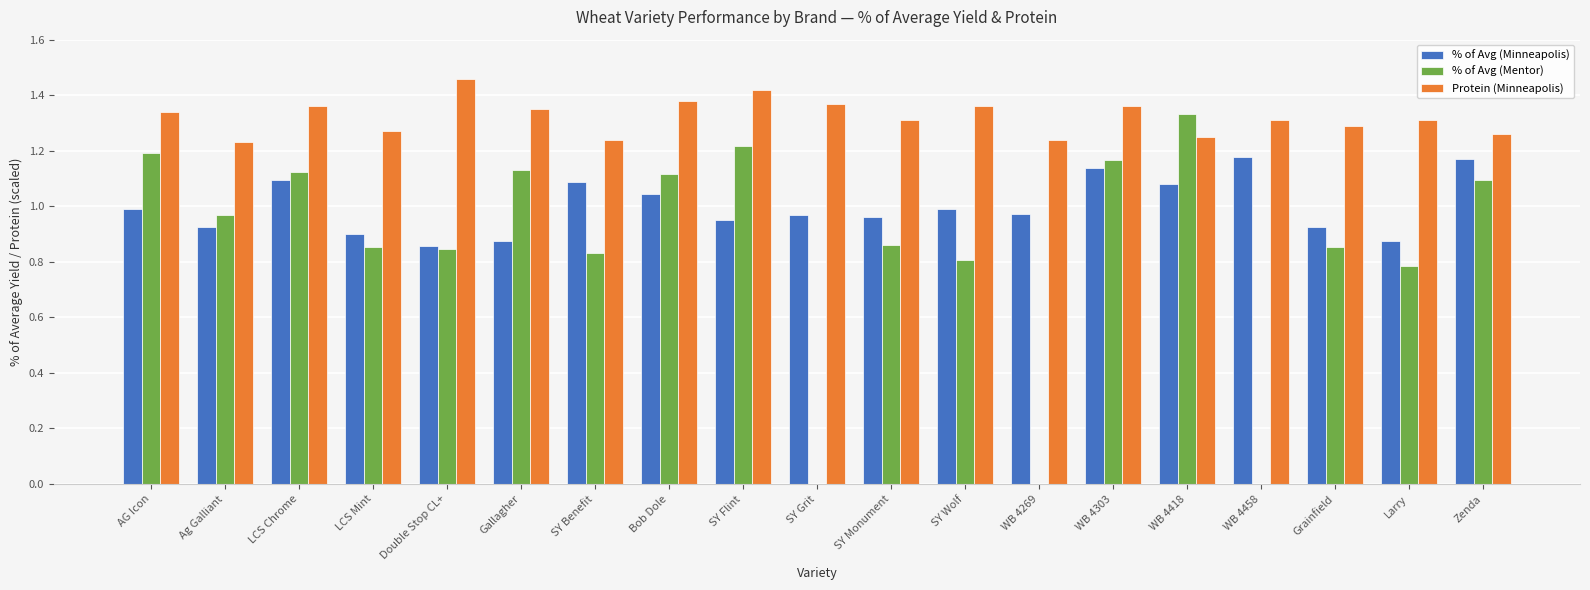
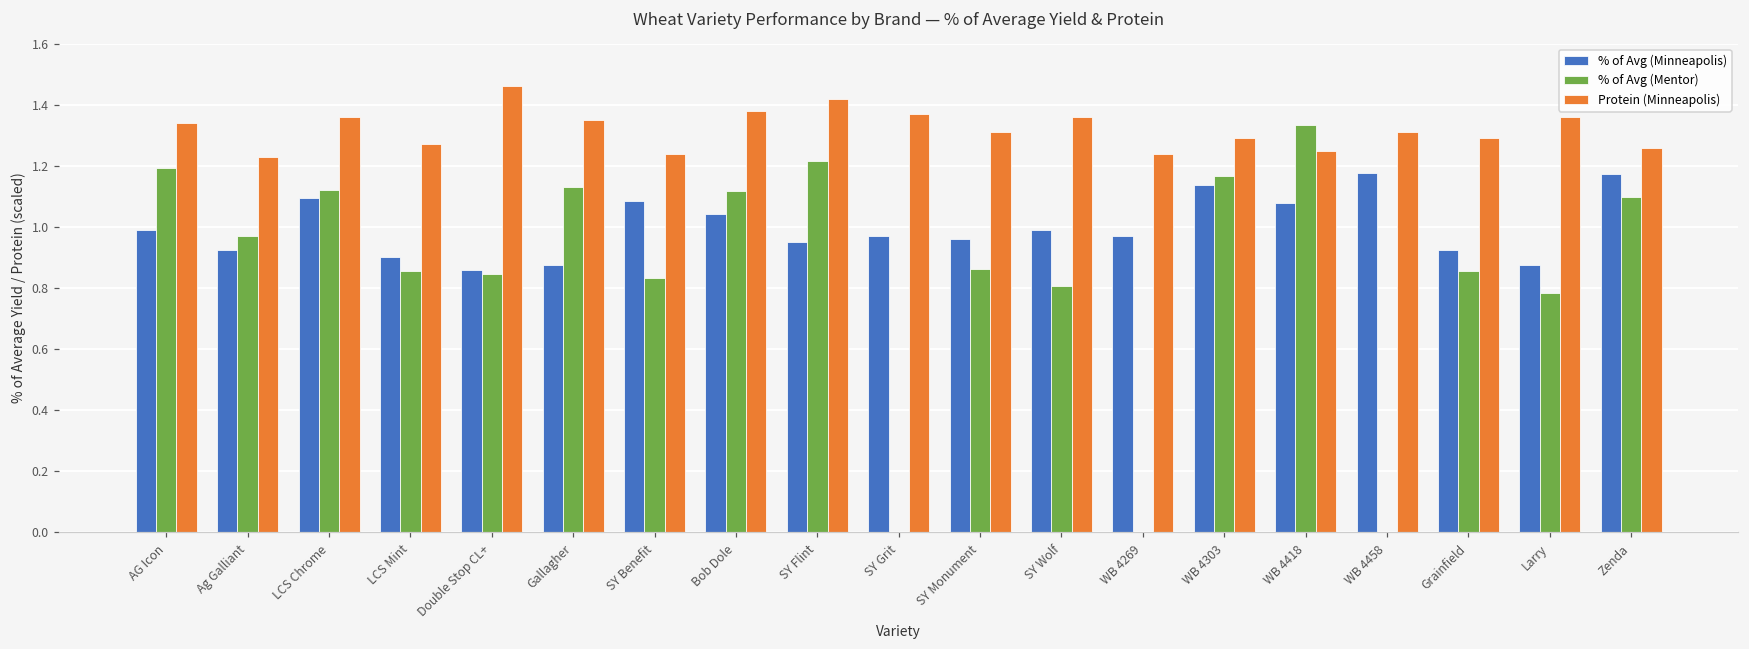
  {
    "% of Avg (Minneapolis)": {
      "AG Icon": 0.99,
      "Ag Galliant": 0.92,
      "LCS Chrome": 1.09,
      "LCS Mint": 0.90,
      "Double Stop CL+": 0.86,
      "Gallagher": 0.87,
      "SY Benefit": 1.09,
      "Bob Dole": 1.04,
      "SY Flint": 0.95,
      "SY Grit": 0.97,
      "SY Monument": 0.96,
      "SY Wolf": 0.99,
      "WB 4269": 0.97,
      "WB 4303": 1.14,
      "WB 4418": 1.08,
      "WB 4458": 1.18,
      "Grainfield": 0.92,
      "Larry": 0.88,
      "Zenda": 1.17
    },
    "% of Avg (Mentor)": {
      "AG Icon": 1.19,
      "Ag Galliant": 0.97,
      "LCS Chrome": 1.12,
      "LCS Mint": 0.85,
      "Double Stop CL+": 0.85,
      "Gallagher": 1.13,
      "SY Benefit": 0.83,
      "Bob Dole": 1.12,
      "SY Flint": 1.22,
      "SY Grit": 0.00,
      "SY Monument": 0.86,
      "SY Wolf": 0.81,
      "WB 4269": 0.00,
      "WB 4303": 1.17,
      "WB 4418": 1.33,
      "WB 4458": 0.00,
      "Grainfield": 0.85,
      "Larry": 0.78,
      "Zenda": 1.10
    },
    "Protein (Minneapolis)": {
      "AG Icon": 1.34,
      "Ag Galliant": 1.23,
      "LCS Chrome": 1.36,
      "LCS Mint": 1.27,
      "Double Stop CL+": 1.46,
      "Gallagher": 1.35,
      "SY Benefit": 1.24,
      "Bob Dole": 1.38,
      "SY Flint": 1.42,
      "SY Grit": 1.37,
      "SY Monument": 1.31,
      "SY Wolf": 1.36,
      "WB 4269": 1.24,
-     "WB 4303": 1.36,
+     "WB 4303": 1.29,
      "WB 4418": 1.25,
      "WB 4458": 1.31,
      "Grainfield": 1.29,
-     "Larry": 1.31,
+     "Larry": 1.36,
      "Zenda": 1.26
    }
  }
